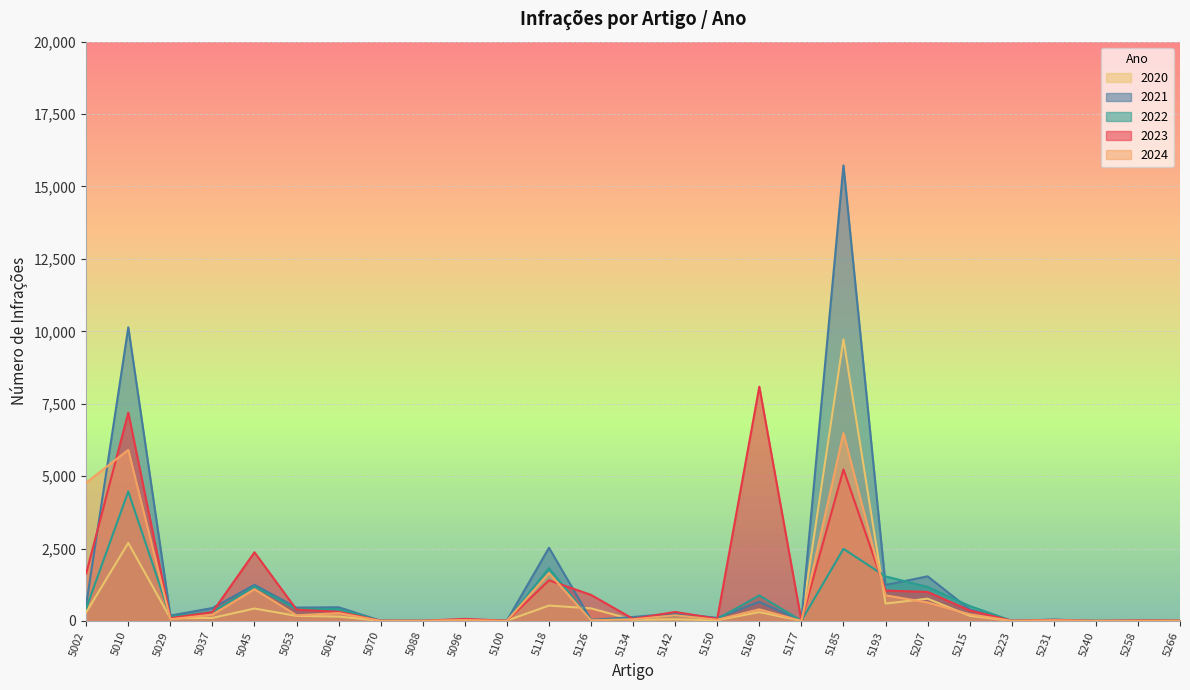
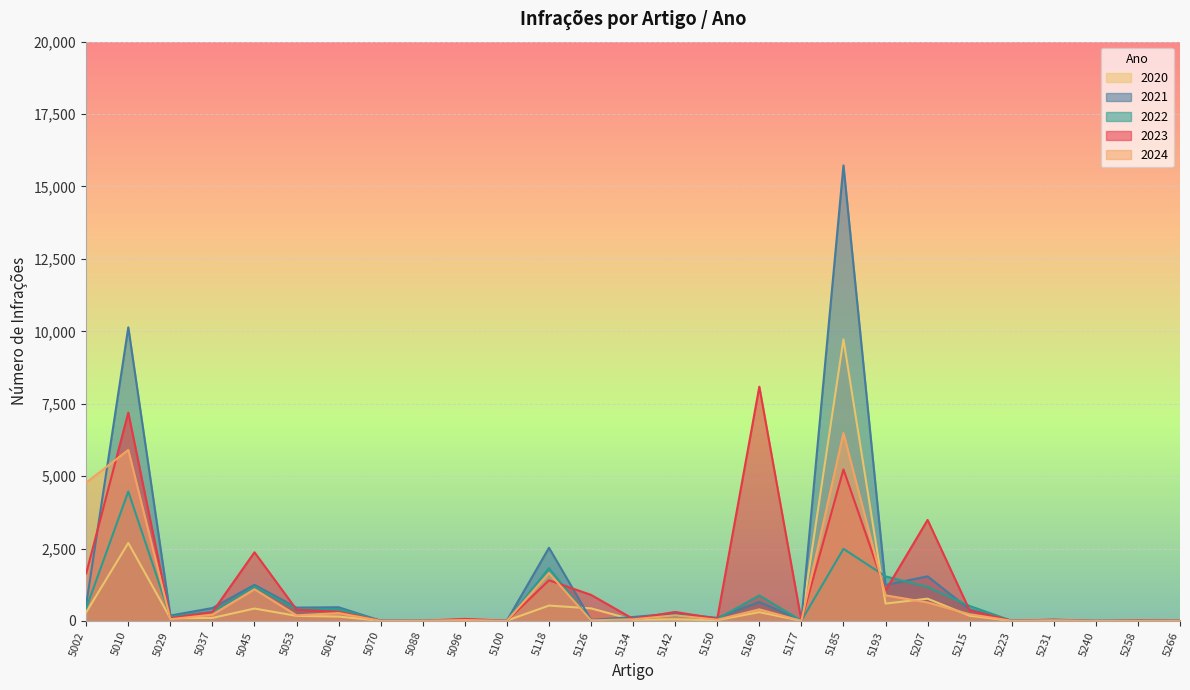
  {
    "2023": {
      "5002": "1,600",
      "5010": "7,200",
      "5045": "2,400",
      "5118": "1,400",
      "5126": "900",
      "5169": "8,100",
      "5185": "5,200",
      "5193": "1,000",
-     "5207": "1,000"
+     "5207": "3,500"
    }
  }
